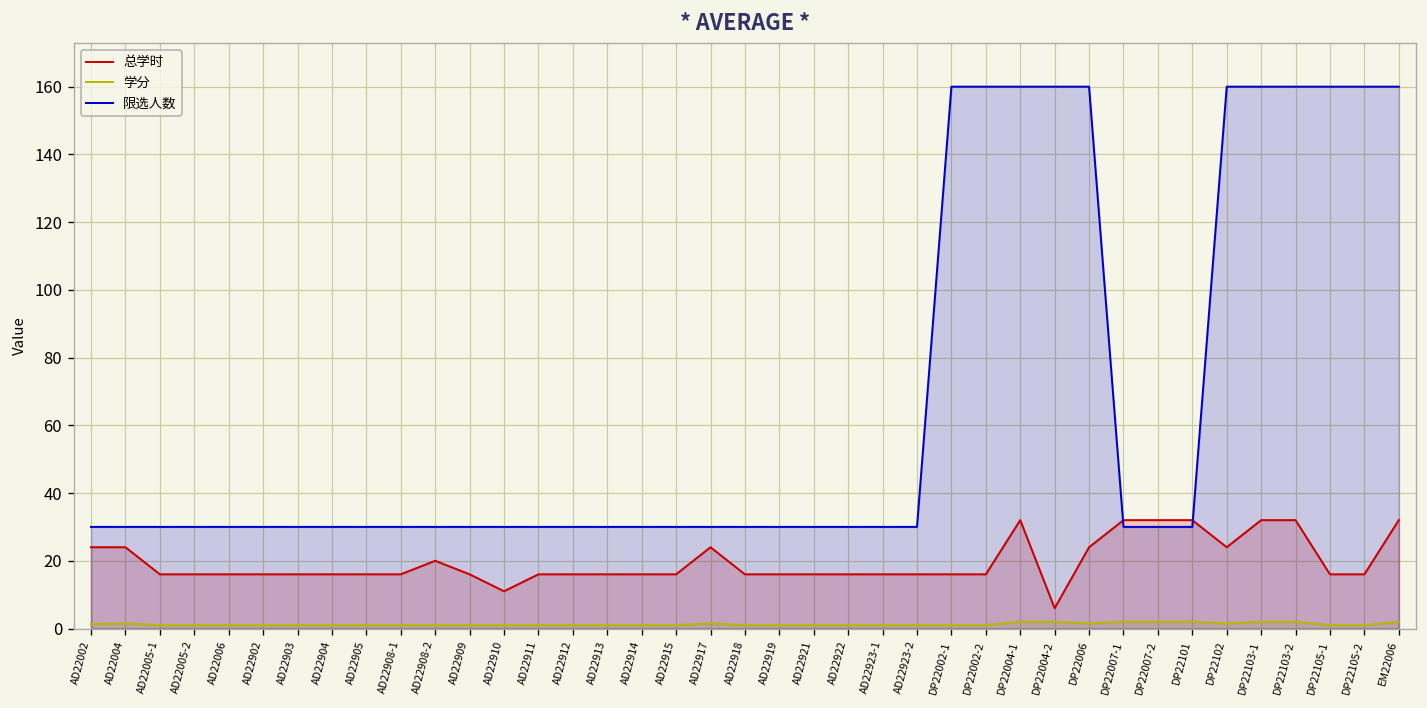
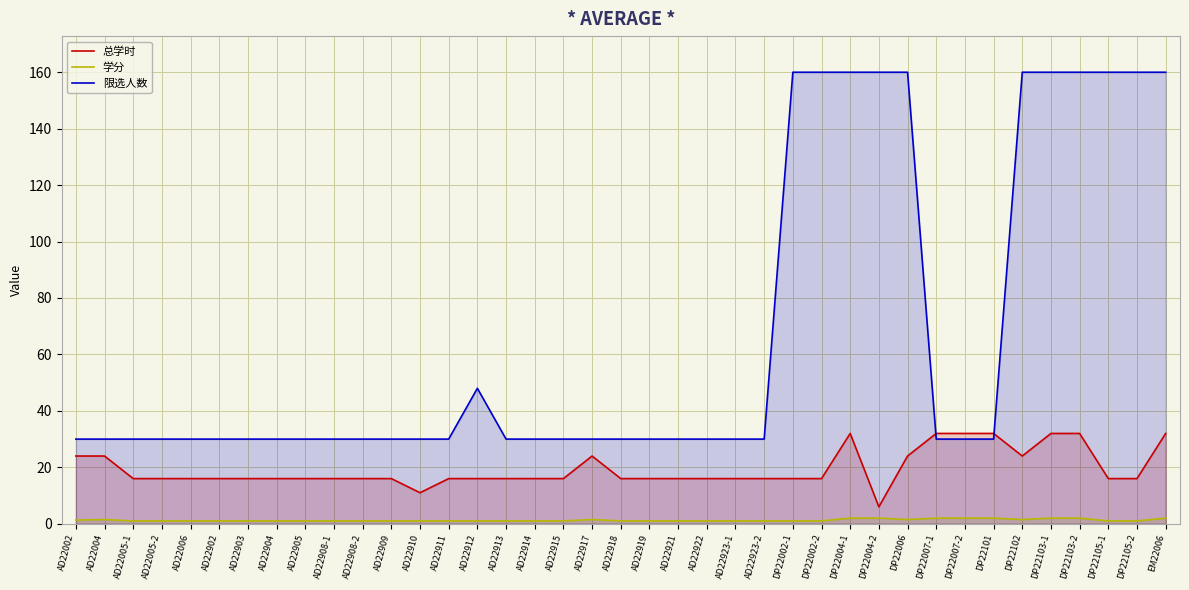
  {
    "总学时": {
      "AD22002": 24,
      "AD22004": 24,
      "AD22005-1": 16,
      "AD22005-2": 16,
      "AD22006": 16,
      "AD22902": 16,
      "AD22903": 16,
      "AD22904": 16,
      "AD22905": 16,
      "AD22908-1": 16,
-     "AD22908-2": 20,
+     "AD22908-2": 16,
      "AD22909": 16,
      "AD22910": 11,
      "AD22911": 16,
      "AD22912": 16,
      "AD22913": 16,
      "AD22914": 16,
      "AD22915": 16,
      "AD22917": 24,
      "AD22918": 16,
      "AD22919": 16,
      "AD22921": 16,
      "AD22922": 16,
      "AD22923-1": 16,
      "AD22923-2": 16,
      "DP22002-1": 16,
      "DP22002-2": 16,
      "DP22004-1": 32,
      "DP22004-2": 6,
      "DP22006": 24,
      "DP22007-1": 32,
      "DP22007-2": 32,
      "DP22101": 32,
      "DP22102": 24,
      "DP22103-1": 32,
      "DP22103-2": 32,
      "DP22105-1": 16,
      "DP22105-2": 16,
      "EM22006": 32
    },
    "学分": {
      "AD22002": 1,
      "AD22004": 2,
      "AD22005-1": 1,
      "AD22005-2": 1,
      "AD22006": 1,
      "AD22902": 1,
      "AD22903": 1,
      "AD22904": 1,
      "AD22905": 1,
      "AD22908-1": 1,
      "AD22908-2": 1,
      "AD22909": 1,
      "AD22910": 1,
      "AD22911": 1,
      "AD22912": 1,
      "AD22913": 1,
      "AD22914": 1,
      "AD22915": 1,
      "AD22917": 2,
      "AD22918": 1,
      "AD22919": 1,
      "AD22921": 1,
      "AD22922": 1,
      "AD22923-1": 1,
      "AD22923-2": 1,
      "DP22002-1": 1,
      "DP22002-2": 1,
      "DP22004-1": 2,
      "DP22004-2": 2,
      "DP22006": 2,
      "DP22007-1": 2,
      "DP22007-2": 2,
      "DP22101": 2,
      "DP22102": 2,
      "DP22103-1": 2,
      "DP22103-2": 2,
      "DP22105-1": 1,
      "DP22105-2": 1,
      "EM22006": 2
    },
    "限选人数": {
      "AD22002": 30,
      "AD22004": 30,
      "AD22005-1": 30,
      "AD22005-2": 30,
      "AD22006": 30,
      "AD22902": 30,
      "AD22903": 30,
      "AD22904": 30,
      "AD22905": 30,
      "AD22908-1": 30,
      "AD22908-2": 30,
      "AD22909": 30,
      "AD22910": 30,
      "AD22911": 30,
-     "AD22912": 30,
+     "AD22912": 48,
      "AD22913": 30,
      "AD22914": 30,
      "AD22915": 30,
      "AD22917": 30,
      "AD22918": 30,
      "AD22919": 30,
      "AD22921": 30,
      "AD22922": 30,
      "AD22923-1": 30,
      "AD22923-2": 30,
      "DP22002-1": 160,
      "DP22002-2": 160,
      "DP22004-1": 160,
      "DP22004-2": 160,
      "DP22006": 160,
      "DP22007-1": 30,
      "DP22007-2": 30,
      "DP22101": 30,
      "DP22102": 160,
      "DP22103-1": 160,
      "DP22103-2": 160,
      "DP22105-1": 160,
      "DP22105-2": 160,
      "EM22006": 160
    }
  }
